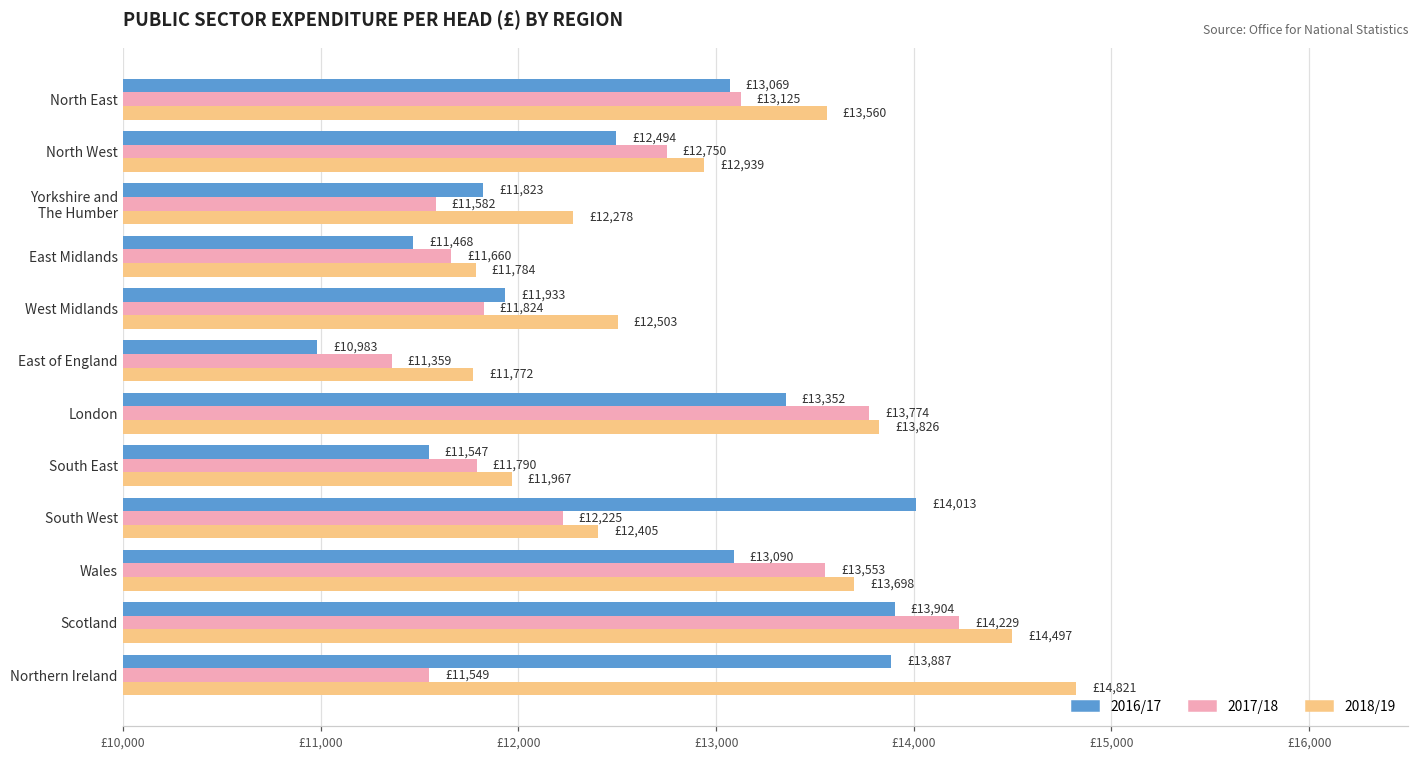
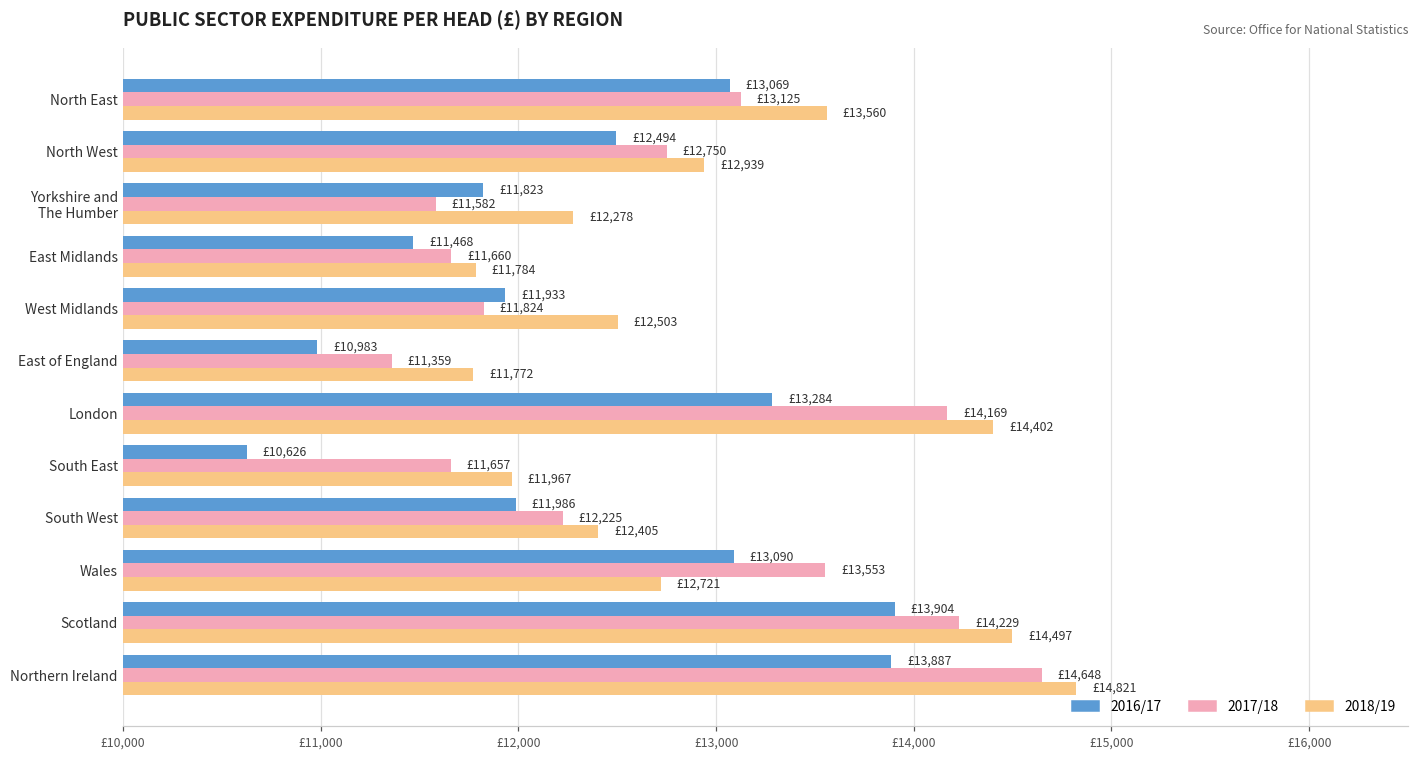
  {
    "2016/17": {
      "North East": "£13,069",
      "North West": "£12,494",
      "Yorkshire and The Humber": "£11,823",
      "East Midlands": "£11,468",
      "West Midlands": "£11,933",
      "East of England": "£10,983",
-     "London": "£13,352",
-     "South East": "£11,547",
-     "South West": "£14,013",
+     "London": "£13,284",
+     "South East": "£10,626",
+     "South West": "£11,986",
      "Wales": "£13,090",
      "Scotland": "£13,904",
      "Northern Ireland": "£13,887"
    },
    "2017/18": {
      "North East": "£13,125",
      "North West": "£12,750",
      "Yorkshire and The Humber": "£11,582",
      "East Midlands": "£11,660",
      "West Midlands": "£11,824",
      "East of England": "£11,359",
-     "London": "£13,774",
-     "South East": "£11,790",
+     "London": "£14,169",
+     "South East": "£11,657",
      "South West": "£12,225",
      "Wales": "£13,553",
      "Scotland": "£14,229",
-     "Northern Ireland": "£11,549"
+     "Northern Ireland": "£14,648"
    },
    "2018/19": {
      "North East": "£13,560",
      "North West": "£12,939",
      "Yorkshire and The Humber": "£12,278",
      "East Midlands": "£11,784",
      "West Midlands": "£12,503",
      "East of England": "£11,772",
-     "London": "£13,826",
+     "London": "£14,402",
      "South East": "£11,967",
      "South West": "£12,405",
-     "Wales": "£13,698",
+     "Wales": "£12,721",
      "Scotland": "£14,497",
      "Northern Ireland": "£14,821"
    }
  }
